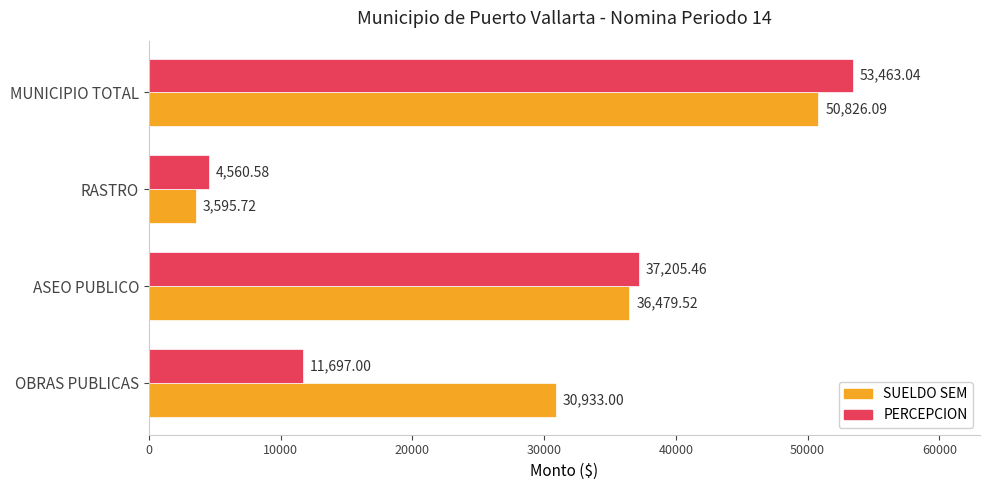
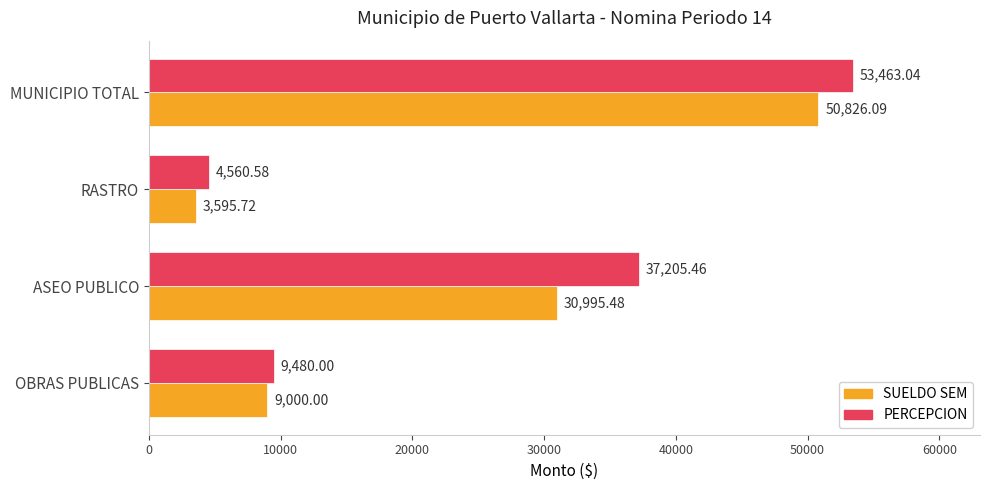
  {
    "SUELDO SEM": {
      "MUNICIPIO TOTAL": "50,826.09",
      "RASTRO": "3,595.72",
-     "ASEO PUBLICO": "36,479.52",
-     "OBRAS PUBLICAS": "30,933.00"
+     "ASEO PUBLICO": "30,995.48",
+     "OBRAS PUBLICAS": "9,000.00"
    },
    "PERCEPCION": {
      "MUNICIPIO TOTAL": "53,463.04",
      "RASTRO": "4,560.58",
      "ASEO PUBLICO": "37,205.46",
-     "OBRAS PUBLICAS": "11,697.00"
+     "OBRAS PUBLICAS": "9,480.00"
    }
  }
